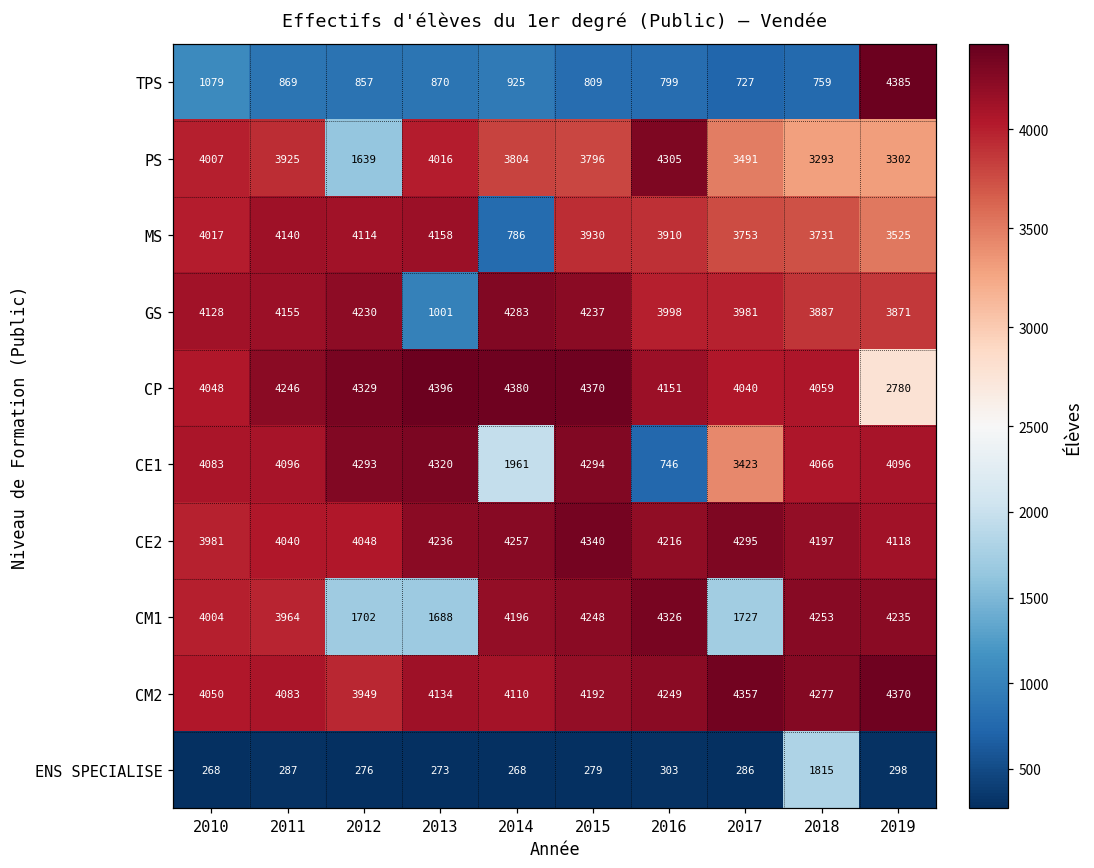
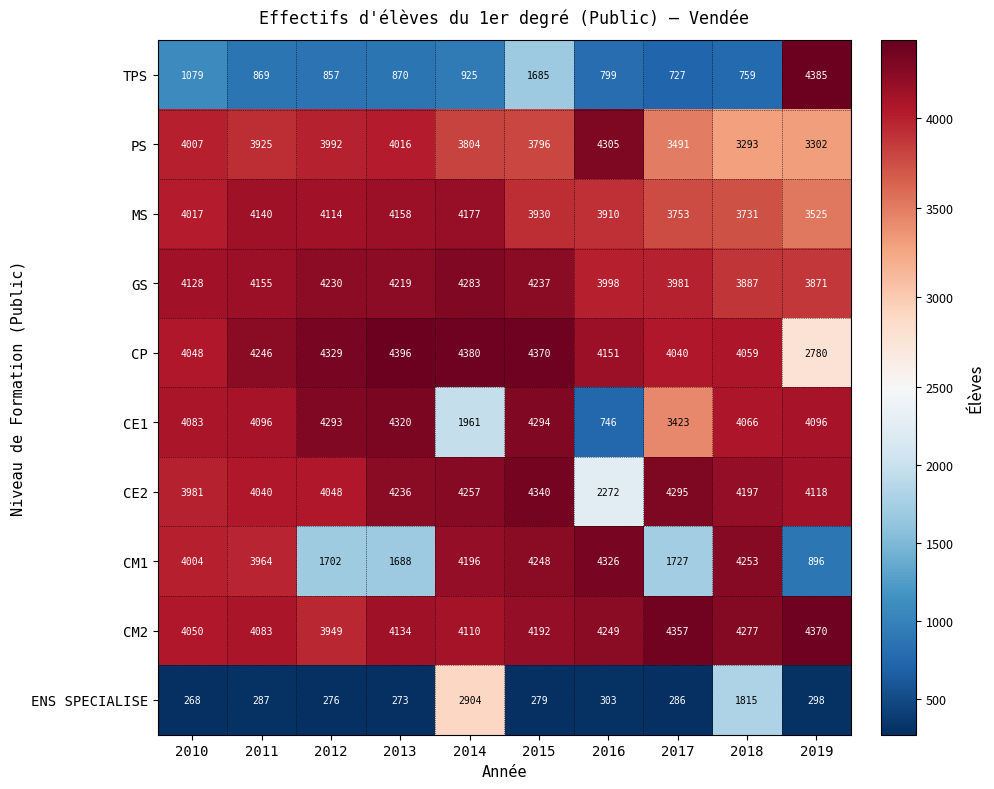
  {
    "TPS": {
      "2010": 1079,
      "2011": 869,
      "2012": 857,
      "2013": 870,
      "2014": 925,
-     "2015": 809,
+     "2015": 1685,
      "2016": 799,
      "2017": 727,
      "2018": 759,
      "2019": 4385
    },
    "PS": {
      "2010": 4007,
      "2011": 3925,
-     "2012": 1639,
+     "2012": 3992,
      "2013": 4016,
      "2014": 3804,
      "2015": 3796,
      "2016": 4305,
      "2017": 3491,
      "2018": 3293,
      "2019": 3302
    },
    "MS": {
      "2010": 4017,
      "2011": 4140,
      "2012": 4114,
      "2013": 4158,
-     "2014": 786,
+     "2014": 4177,
      "2015": 3930,
      "2016": 3910,
      "2017": 3753,
      "2018": 3731,
      "2019": 3525
    },
    "GS": {
      "2010": 4128,
      "2011": 4155,
      "2012": 4230,
-     "2013": 1001,
+     "2013": 4219,
      "2014": 4283,
      "2015": 4237,
      "2016": 3998,
      "2017": 3981,
      "2018": 3887,
      "2019": 3871
    },
    "CP": {
      "2010": 4048,
      "2011": 4246,
      "2012": 4329,
      "2013": 4396,
      "2014": 4380,
      "2015": 4370,
      "2016": 4151,
      "2017": 4040,
      "2018": 4059,
      "2019": 2780
    },
    "CE1": {
      "2010": 4083,
      "2011": 4096,
      "2012": 4293,
      "2013": 4320,
      "2014": 1961,
      "2015": 4294,
      "2016": 746,
      "2017": 3423,
      "2018": 4066,
      "2019": 4096
    },
    "CE2": {
      "2010": 3981,
      "2011": 4040,
      "2012": 4048,
      "2013": 4236,
      "2014": 4257,
      "2015": 4340,
-     "2016": 4216,
+     "2016": 2272,
      "2017": 4295,
      "2018": 4197,
      "2019": 4118
    },
    "CM1": {
      "2010": 4004,
      "2011": 3964,
      "2012": 1702,
      "2013": 1688,
      "2014": 4196,
      "2015": 4248,
      "2016": 4326,
      "2017": 1727,
      "2018": 4253,
-     "2019": 4235
+     "2019": 896
    },
    "CM2": {
      "2010": 4050,
      "2011": 4083,
      "2012": 3949,
      "2013": 4134,
      "2014": 4110,
      "2015": 4192,
      "2016": 4249,
      "2017": 4357,
      "2018": 4277,
      "2019": 4370
    },
    "ENS SPECIALISE": {
      "2010": 268,
      "2011": 287,
      "2012": 276,
      "2013": 273,
-     "2014": 268,
+     "2014": 2904,
      "2015": 279,
      "2016": 303,
      "2017": 286,
      "2018": 1815,
      "2019": 298
    }
  }
